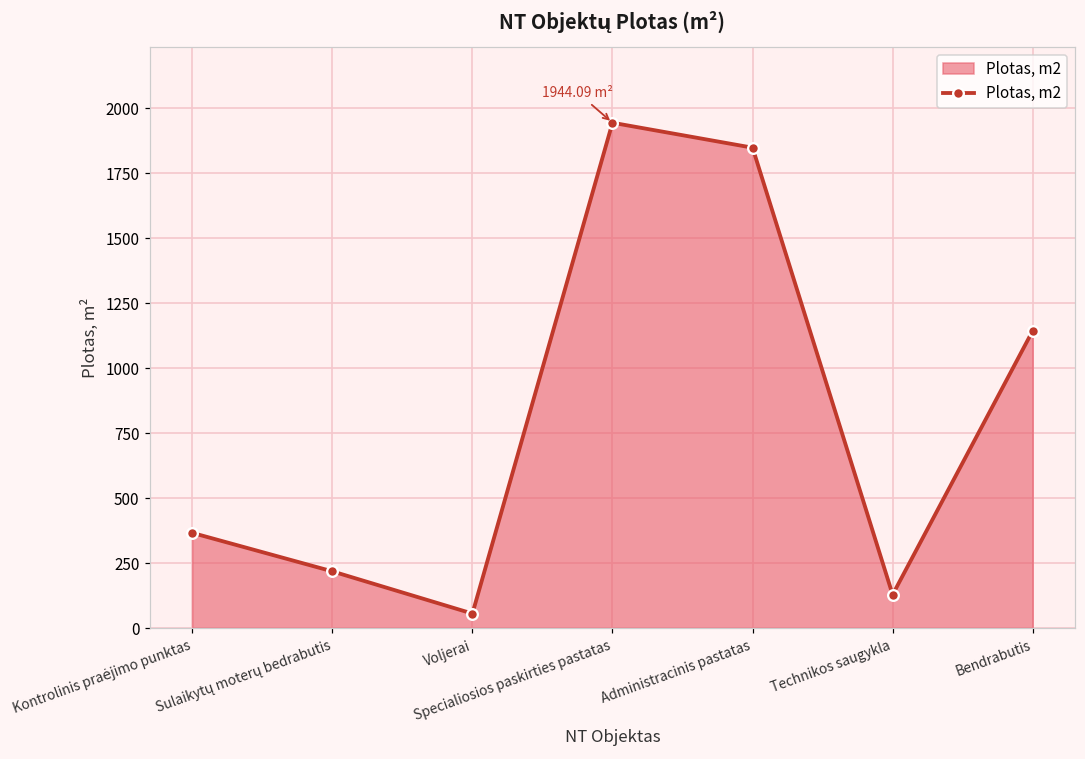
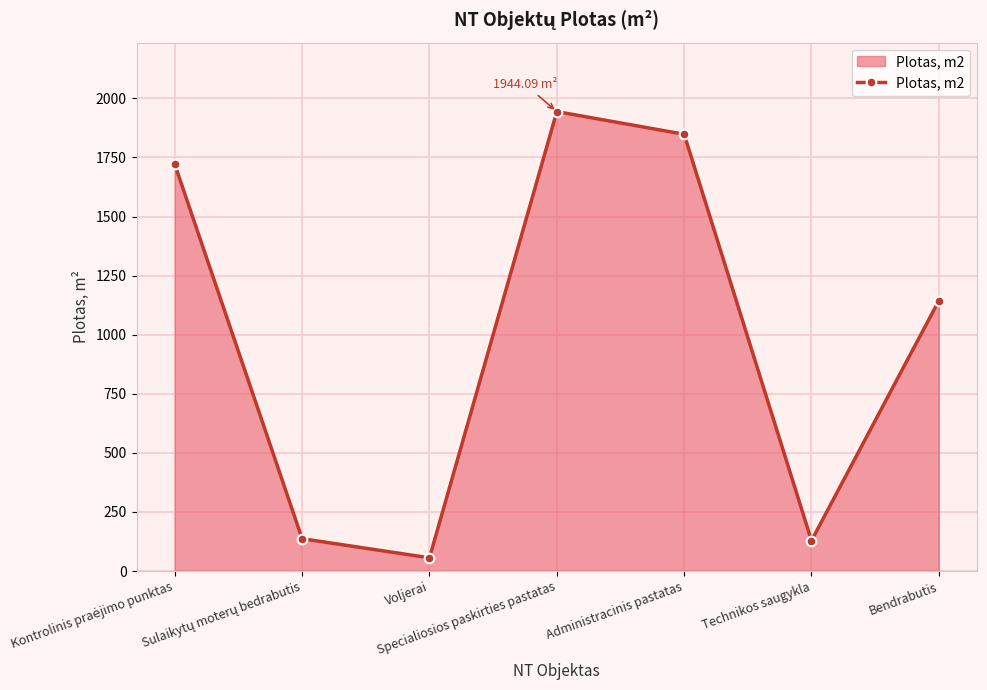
  {
-   "Kontrolinis praėjimo punktas": 370,
-   "Sulaikytų moterų bedrabutis": 220,
+   "Kontrolinis praėjimo punktas": 1720,
+   "Sulaikytų moterų bedrabutis": 140,
    "Voljerai": 60,
    "Administracinis pastatas": 1850,
    "Technikos saugykla": 130,
    "Bendrabutis": 1140
  }
